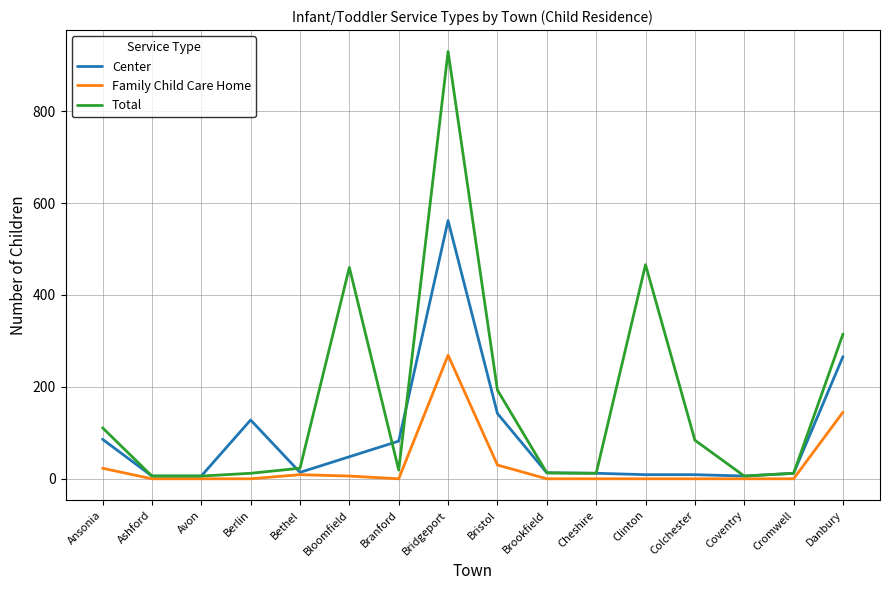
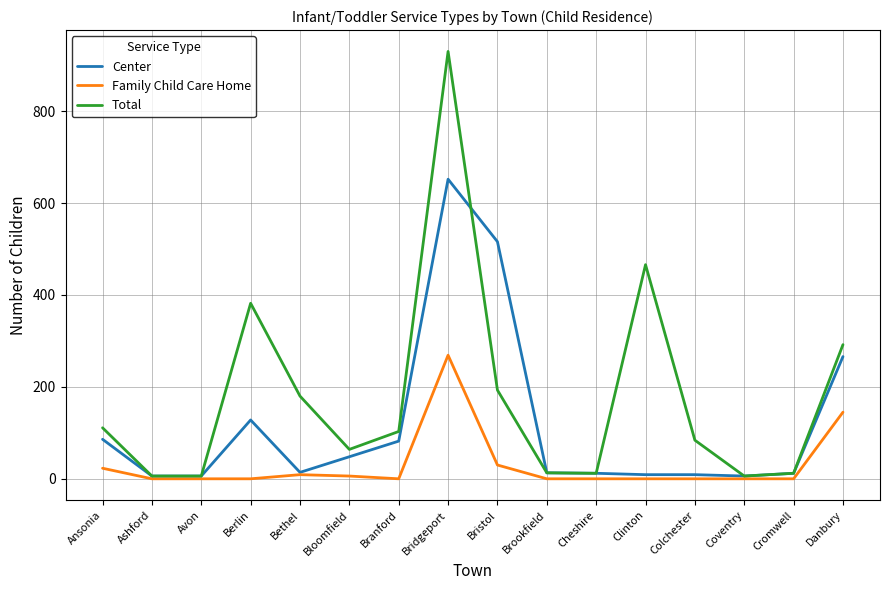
  {
    "Center": {
      "Ansonia": 90,
      "Berlin": 130,
      "Bloomfield": 50,
      "Branford": 80,
-     "Bridgeport": 560,
-     "Bristol": 140,
+     "Bridgeport": 650,
+     "Bristol": 520,
      "Clinton": 10,
      "Colchester": 10,
      "Danbury": 270
    },
    "Family Child Care Home": {
      "Ansonia": 20,
      "Ashford": 0,
      "Avon": 0,
      "Berlin": 0,
      "Bloomfield": 10,
      "Branford": 0,
      "Bridgeport": 270,
      "Bristol": 30,
      "Brookfield": 0,
      "Cheshire": 0,
      "Clinton": 0,
      "Colchester": 0,
      "Coventry": 0,
      "Cromwell": 0,
      "Danbury": 150
    },
    "Total": {
      "Ansonia": 110,
-     "Berlin": 10,
-     "Bethel": 20,
-     "Bloomfield": 460,
-     "Branford": 20,
+     "Berlin": 380,
+     "Bethel": 180,
+     "Bloomfield": 60,
+     "Branford": 100,
      "Bridgeport": 930,
      "Bristol": 190,
      "Clinton": 470,
      "Colchester": 80,
-     "Danbury": 320
+     "Danbury": 290
    }
  }
